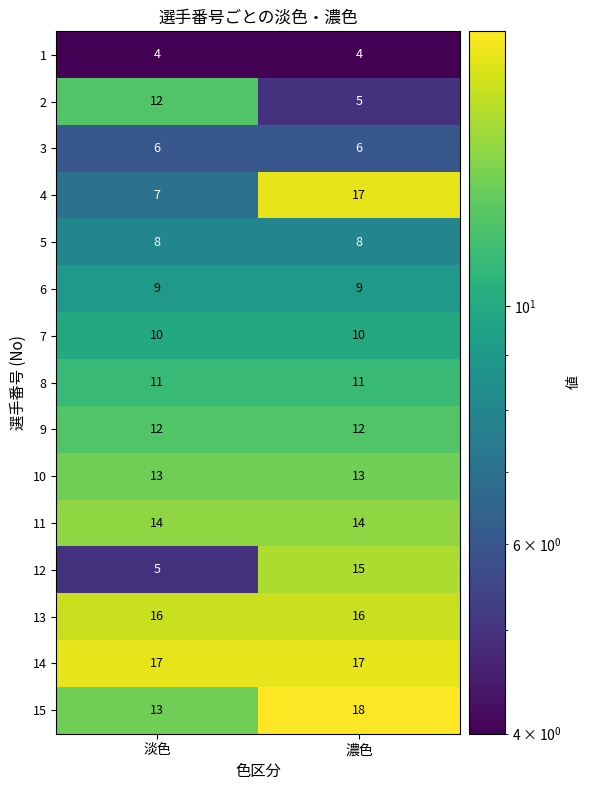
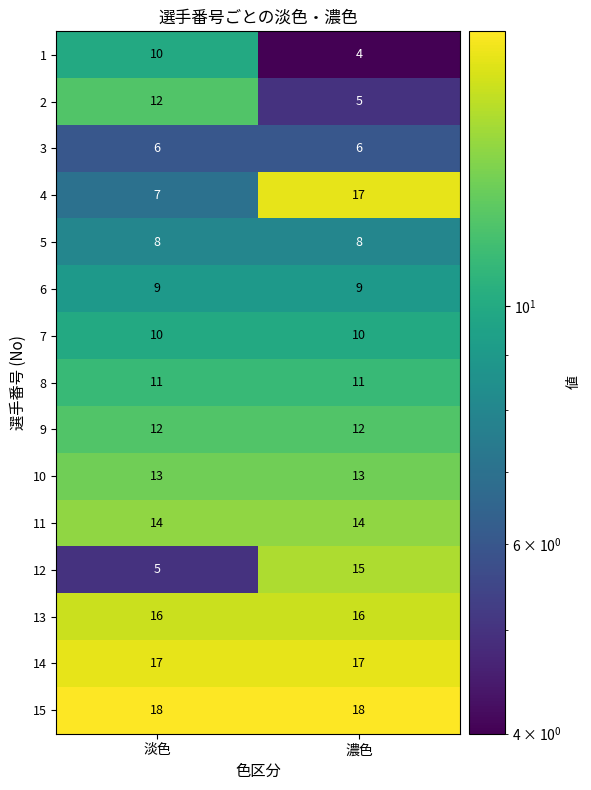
  {
    "1": {
-     "淡色": 4,
+     "淡色": 10,
      "濃色": 4
    },
    "2": {
      "淡色": 12,
      "濃色": 5
    },
    "3": {
      "淡色": 6,
      "濃色": 6
    },
    "4": {
      "淡色": 7,
      "濃色": 17
    },
    "5": {
      "淡色": 8,
      "濃色": 8
    },
    "6": {
      "淡色": 9,
      "濃色": 9
    },
    "7": {
      "淡色": 10,
      "濃色": 10
    },
    "8": {
      "淡色": 11,
      "濃色": 11
    },
    "9": {
      "淡色": 12,
      "濃色": 12
    },
    "10": {
      "淡色": 13,
      "濃色": 13
    },
    "11": {
      "淡色": 14,
      "濃色": 14
    },
    "12": {
      "淡色": 5,
      "濃色": 15
    },
    "13": {
      "淡色": 16,
      "濃色": 16
    },
    "14": {
      "淡色": 17,
      "濃色": 17
    },
    "15": {
-     "淡色": 13,
+     "淡色": 18,
      "濃色": 18
    }
  }
